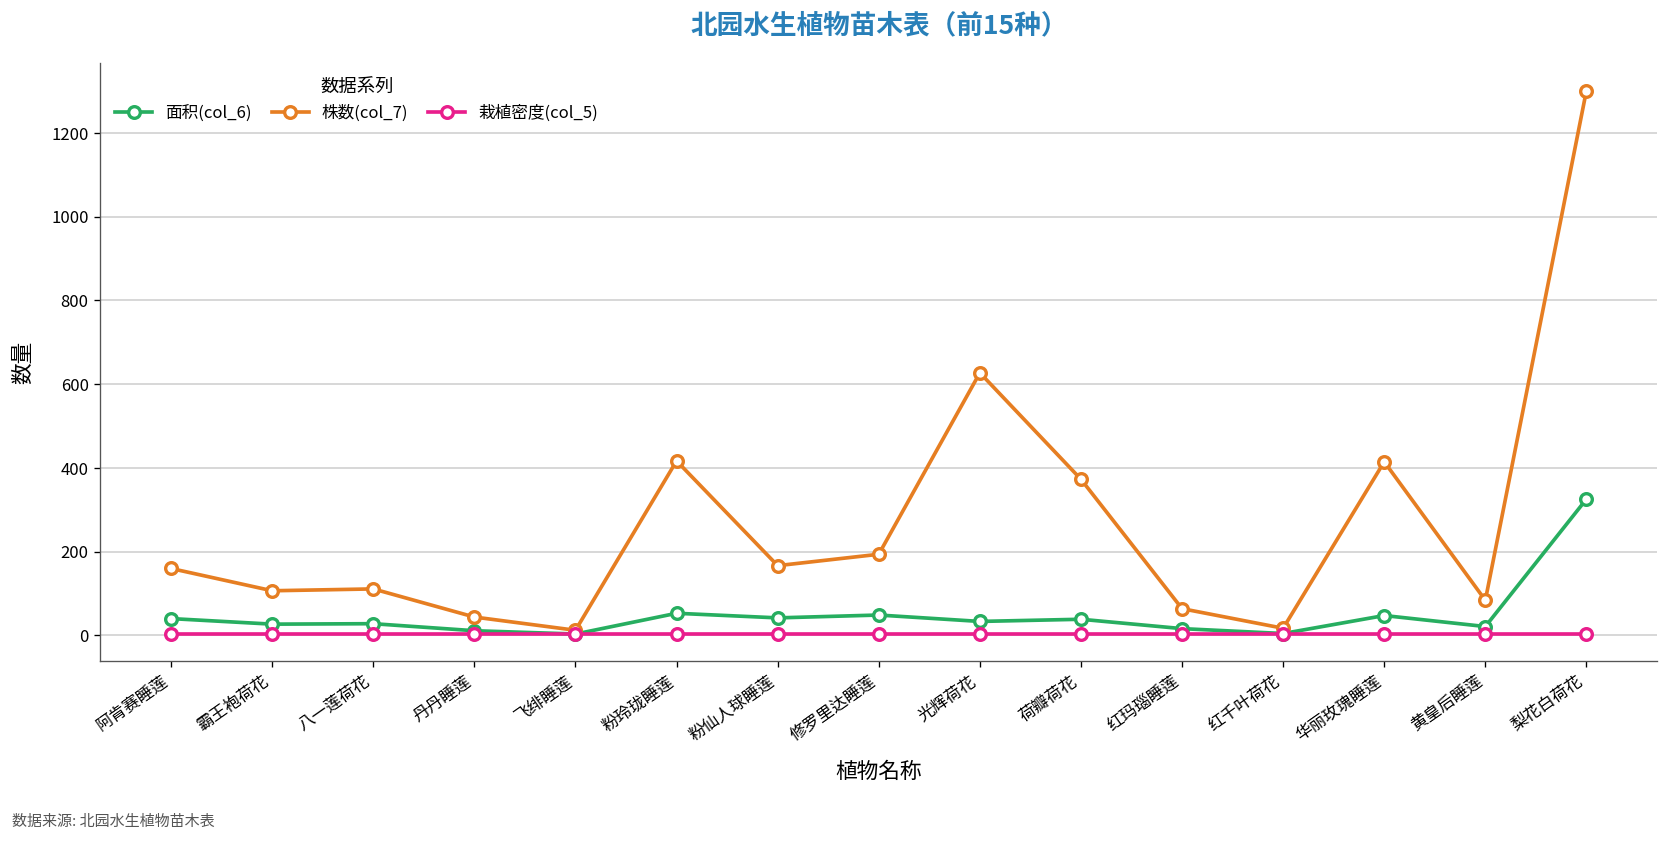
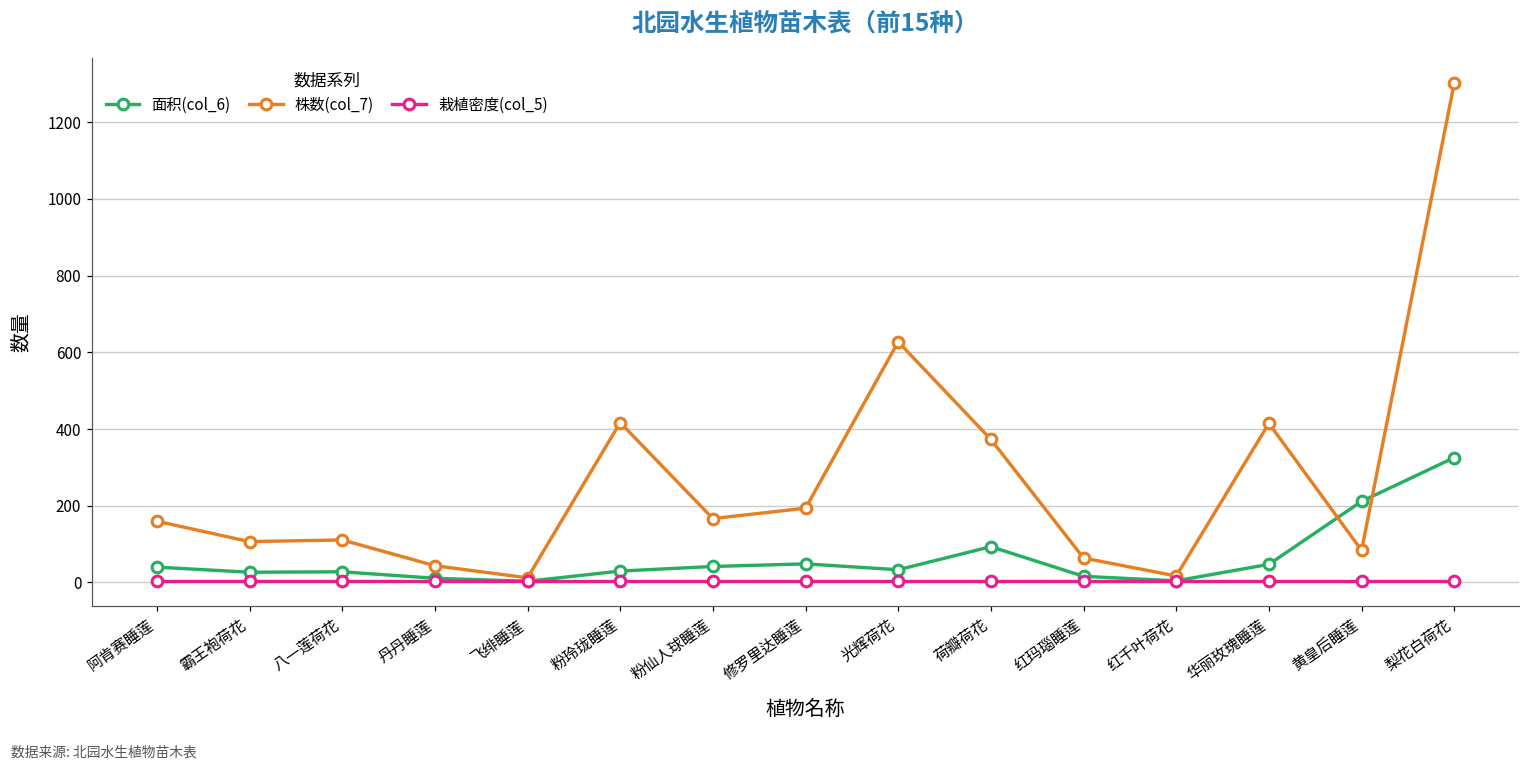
  {
    "面积(col_6)": {
      "阿肯赛睡莲": 40,
      "霸王袍荷花": 30,
      "八一莲荷花": 30,
-     "粉玲珑睡莲": 50,
+     "粉玲珑睡莲": 30,
      "粉仙人球睡莲": 40,
      "修罗里达睡莲": 50,
      "光辉荷花": 30,
-     "荷瓣荷花": 40,
+     "荷瓣荷花": 90,
      "红玛瑙睡莲": 20,
      "华丽玫瑰睡莲": 50,
-     "黄皇后睡莲": 20,
+     "黄皇后睡莲": 210,
      "梨花白荷花": 330
    },
    "株数(col_7)": {
      "阿肯赛睡莲": 160,
      "霸王袍荷花": 110,
      "八一莲荷花": 110,
      "丹丹睡莲": 40,
      "飞绯睡莲": 10,
      "粉玲珑睡莲": 420,
      "粉仙人球睡莲": 170,
      "修罗里达睡莲": 190,
      "光辉荷花": 630,
      "荷瓣荷花": 370,
      "红玛瑙睡莲": 60,
      "红千叶荷花": 20,
      "华丽玫瑰睡莲": 410,
      "黄皇后睡莲": 80,
      "梨花白荷花": 1300
    },
    "栽植密度(col_5)": {
      "阿肯赛睡莲": 0,
      "霸王袍荷花": 0,
      "八一莲荷花": 0,
      "粉玲珑睡莲": 0,
      "粉仙人球睡莲": 0,
      "修罗里达睡莲": 0,
      "光辉荷花": 0,
      "荷瓣荷花": 0,
      "红玛瑙睡莲": 0,
      "华丽玫瑰睡莲": 0,
      "黄皇后睡莲": 0,
      "梨花白荷花": 0
    }
  }
